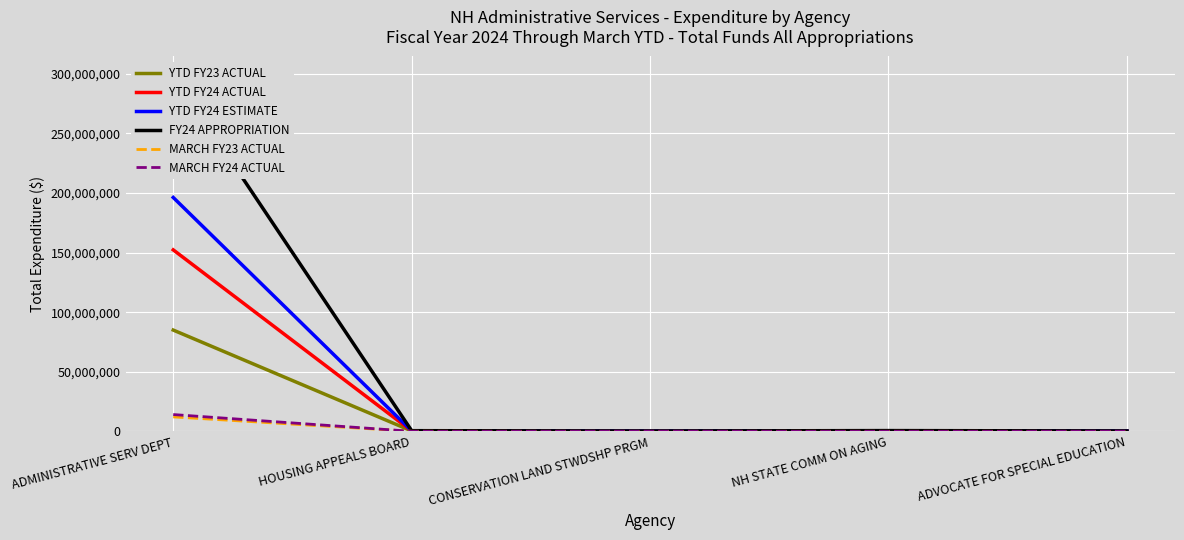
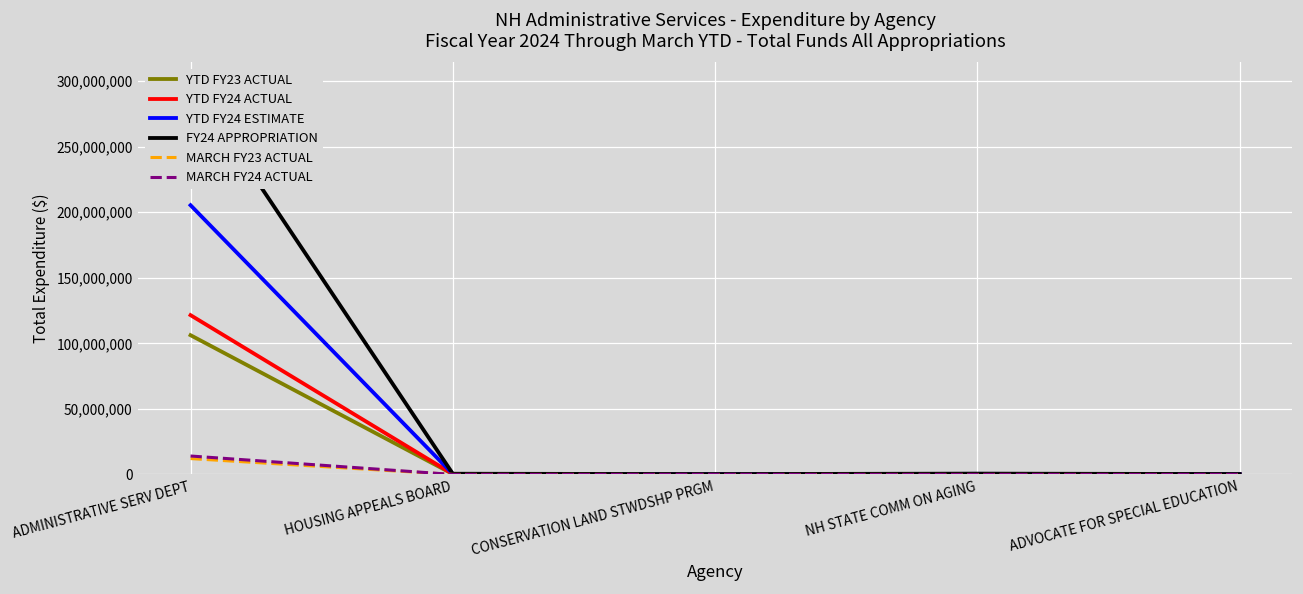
  {
    "YTD FY23 ACTUAL": {
-     "ADMINISTRATIVE SERV DEPT": "85,000,000"
+     "ADMINISTRATIVE SERV DEPT": "106,000,000"
    },
    "YTD FY24 ACTUAL": {
-     "ADMINISTRATIVE SERV DEPT": "152,000,000"
+     "ADMINISTRATIVE SERV DEPT": "122,000,000"
    },
    "YTD FY24 ESTIMATE": {
-     "ADMINISTRATIVE SERV DEPT": "196,000,000"
+     "ADMINISTRATIVE SERV DEPT": "205,000,000"
    }
  }
